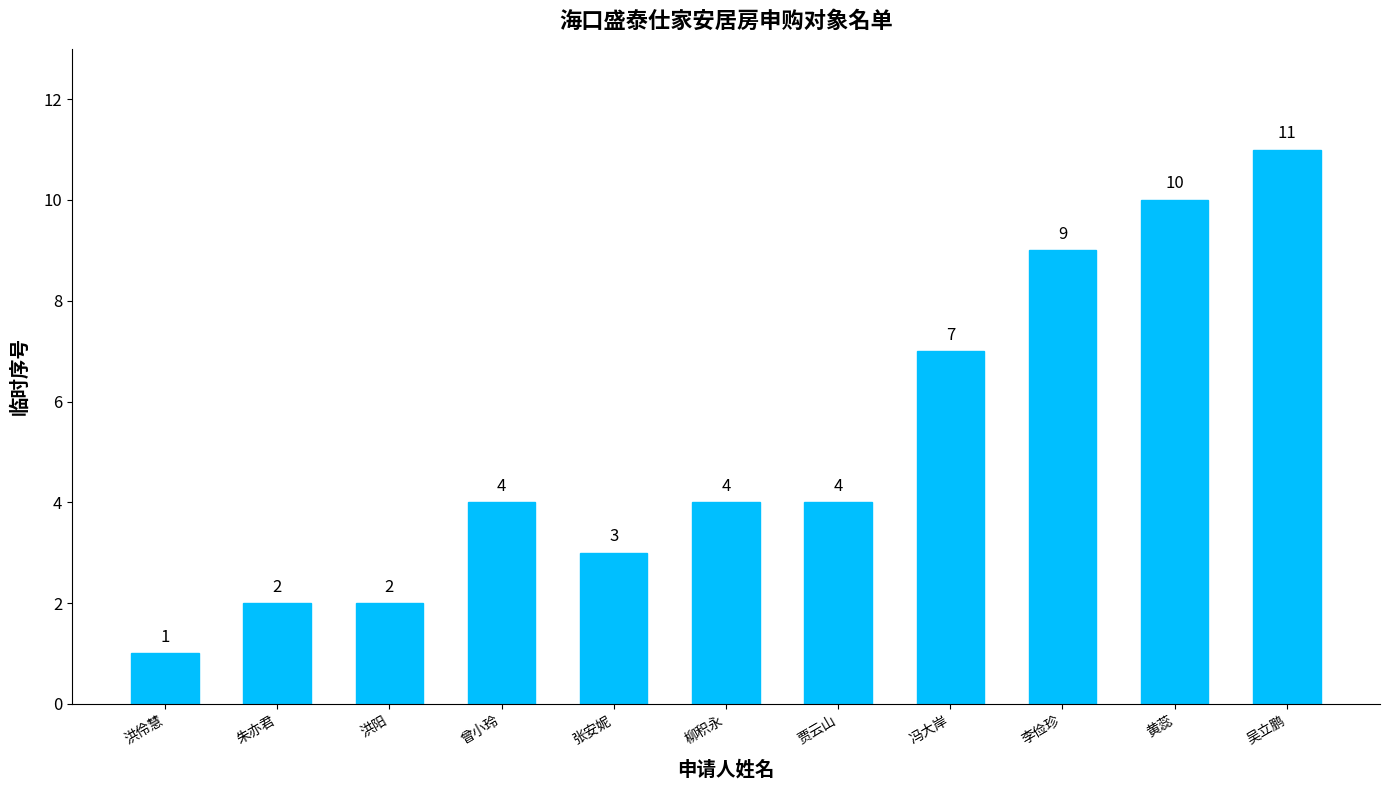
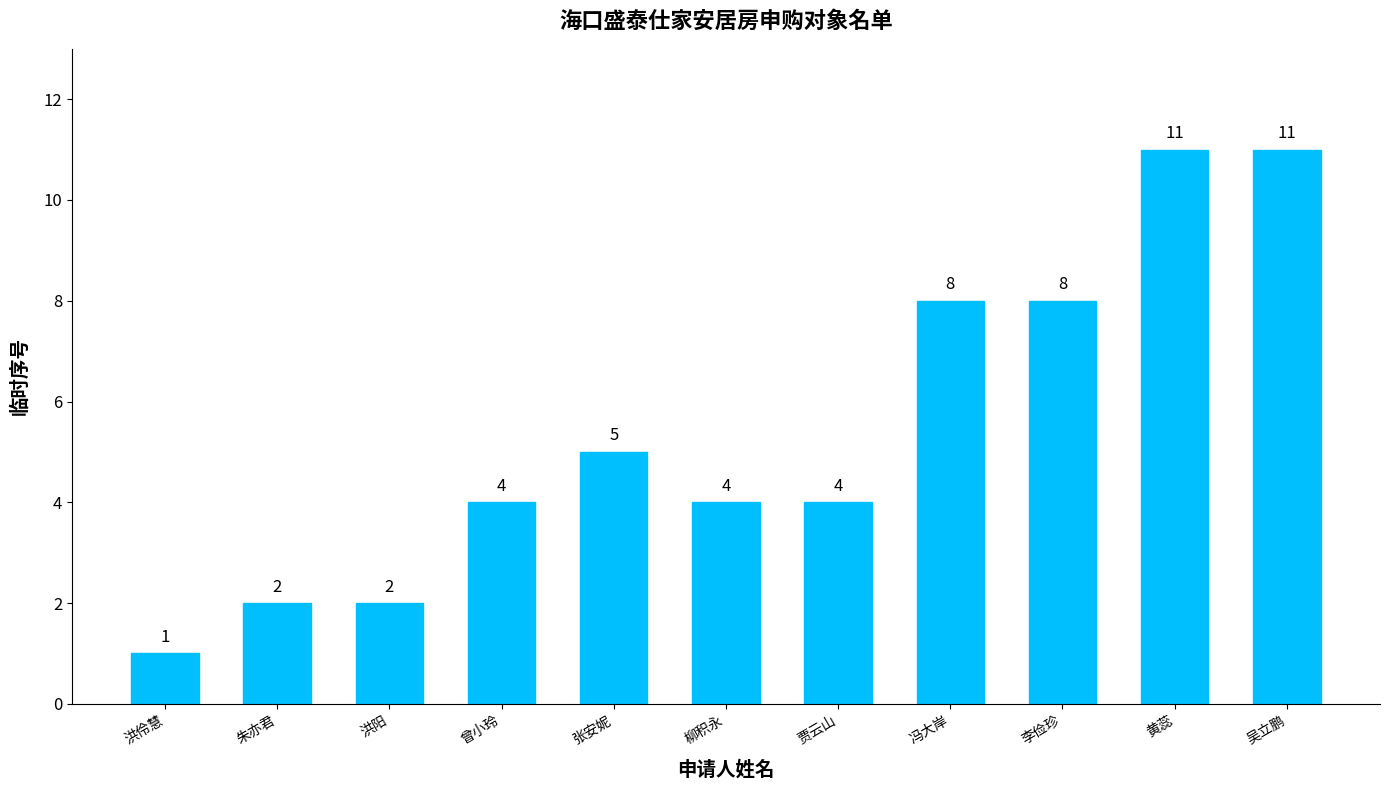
  {
    "洪伶慧": 1,
    "朱亦君": 2,
    "洪阳": 2,
    "曾小玲": 4,
-   "张安妮": 3,
+   "张安妮": 5,
    "柳积永": 4,
    "贾云山": 4,
-   "冯大岸": 7,
-   "李俭珍": 9,
-   "黄蕊": 10,
+   "冯大岸": 8,
+   "李俭珍": 8,
+   "黄蕊": 11,
    "吴立鹏": 11
  }
